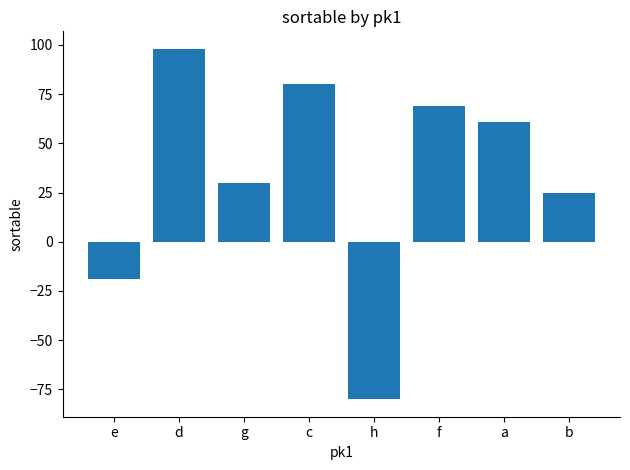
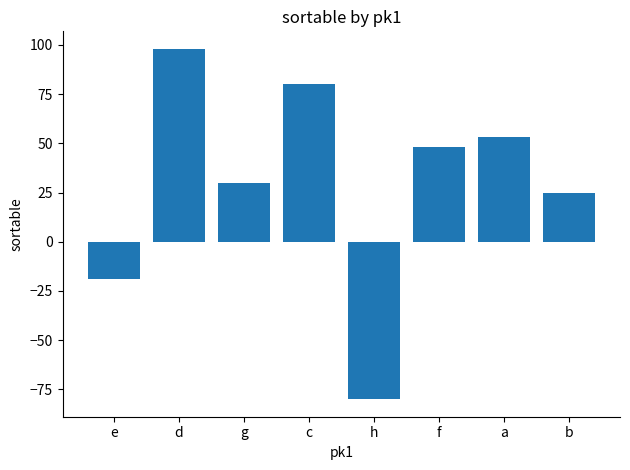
  {
    "e": -19,
    "d": 98,
    "g": 30,
    "c": 80,
    "h": -80,
-   "f": 69,
-   "a": 61,
+   "f": 48,
+   "a": 53,
    "b": 25
  }
